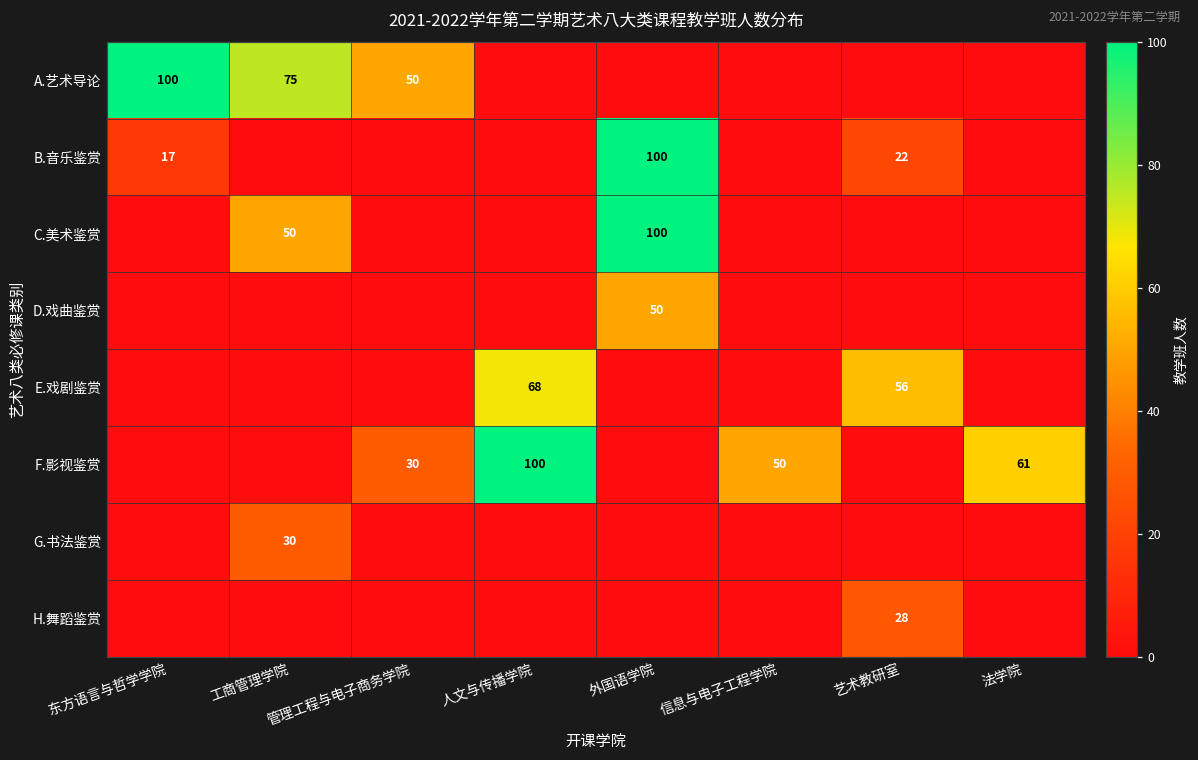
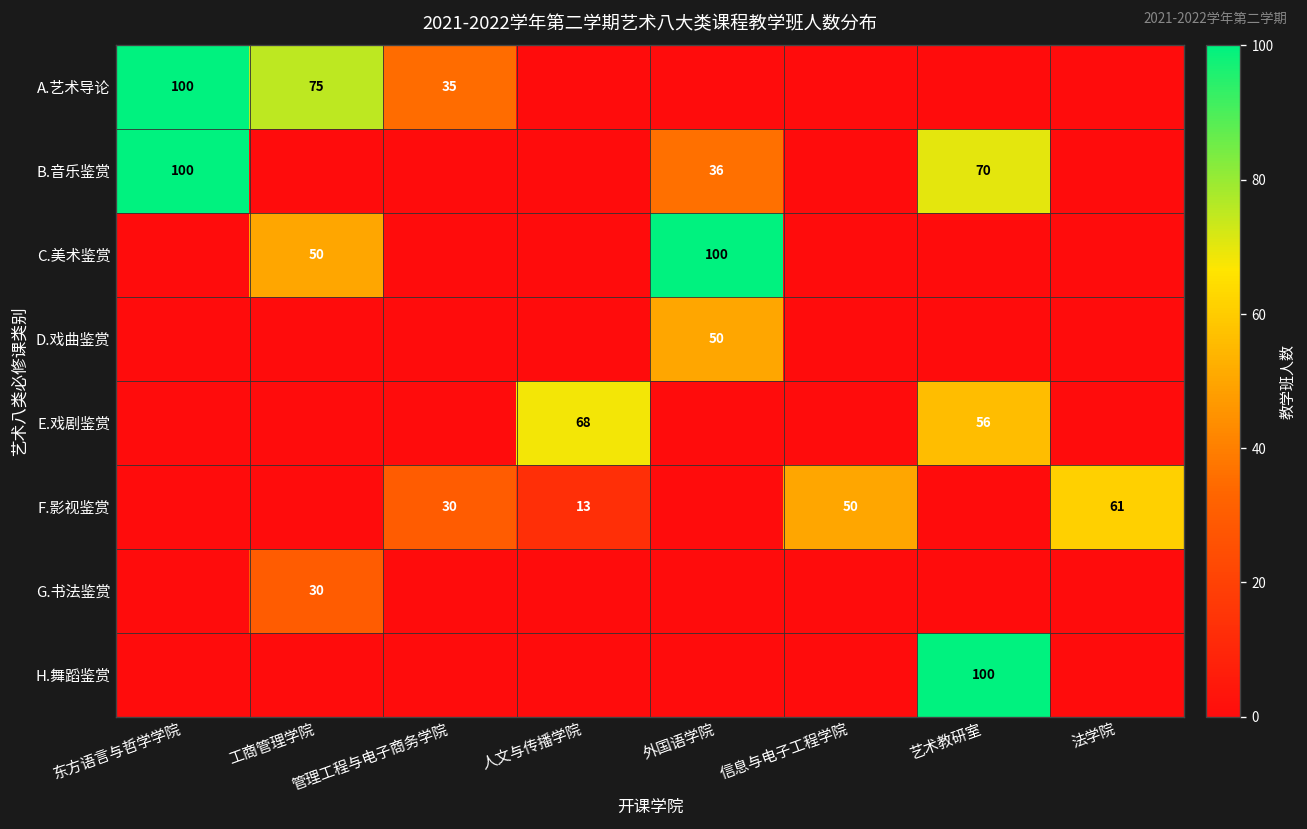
  {
    "A.艺术导论": {
      "东方语言与哲学学院": 100,
      "工商管理学院": 75,
-     "管理工程与电子商务学院": 50
+     "管理工程与电子商务学院": 35
    },
    "B.音乐鉴赏": {
-     "东方语言与哲学学院": 17,
-     "外国语学院": 100,
-     "艺术教研室": 22
+     "东方语言与哲学学院": 100,
+     "外国语学院": 36,
+     "艺术教研室": 70
    },
    "C.美术鉴赏": {
      "工商管理学院": 50,
      "外国语学院": 100
    },
    "D.戏曲鉴赏": {
      "外国语学院": 50
    },
    "E.戏剧鉴赏": {
      "人文与传播学院": 68,
      "艺术教研室": 56
    },
    "F.影视鉴赏": {
      "管理工程与电子商务学院": 30,
-     "人文与传播学院": 100,
+     "人文与传播学院": 13,
      "信息与电子工程学院": 50,
      "法学院": 61
    },
    "G.书法鉴赏": {
      "工商管理学院": 30
    },
    "H.舞蹈鉴赏": {
-     "艺术教研室": 28
+     "艺术教研室": 100
    }
  }
